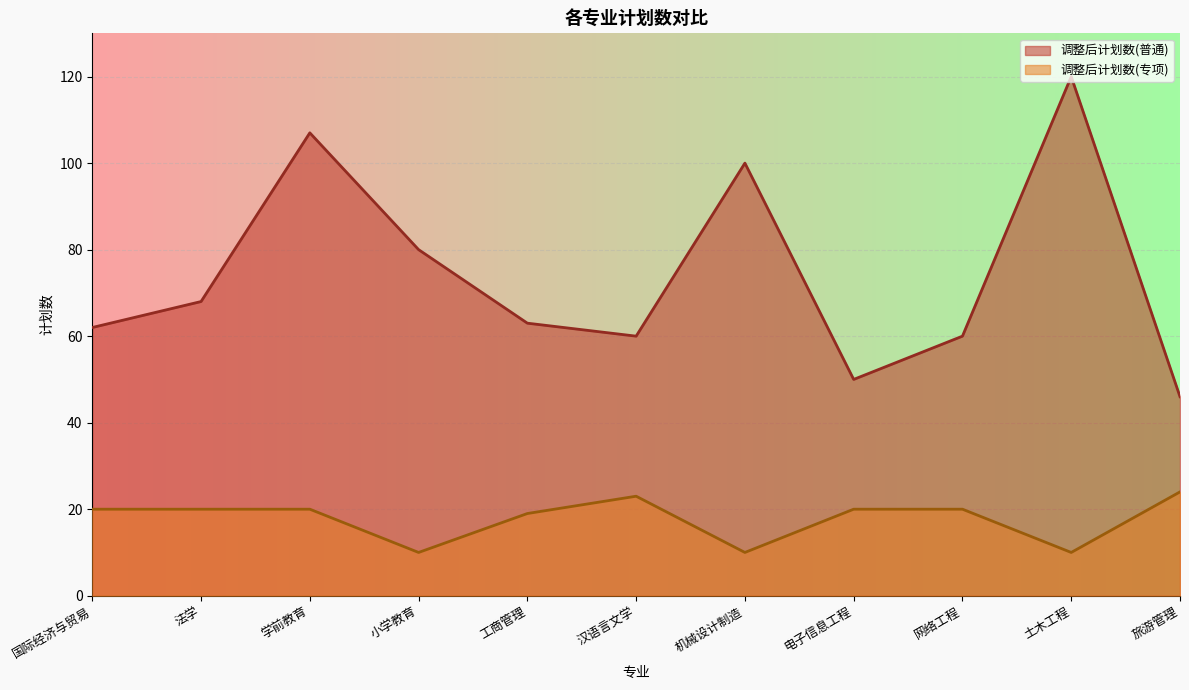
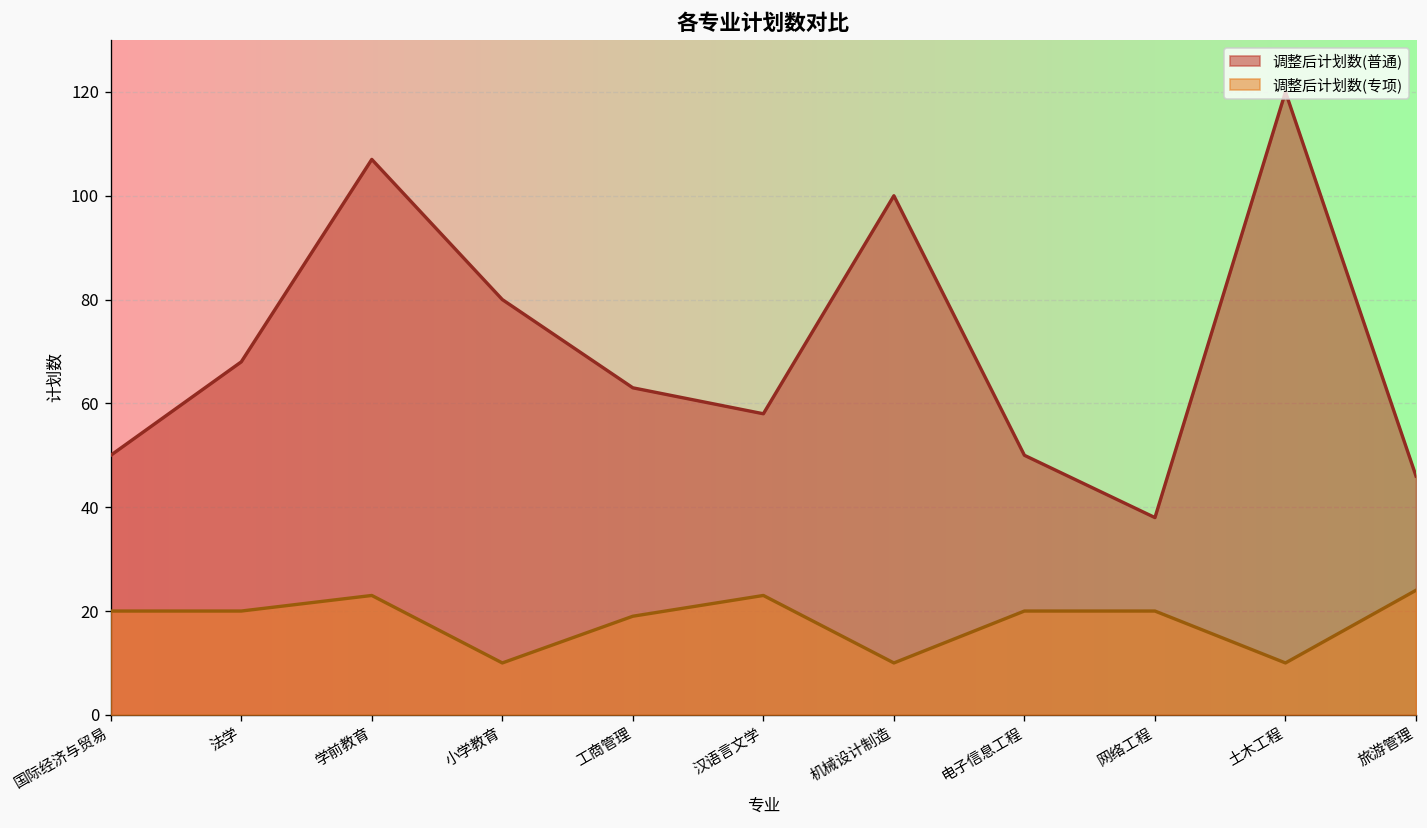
  {
    "调整后计划数(普通)": {
-     "国际经济与贸易": 62,
+     "国际经济与贸易": 50,
      "法学": 68,
      "学前教育": 107,
      "小学教育": 80,
      "工商管理": 63,
-     "汉语言文学": 60,
+     "汉语言文学": 58,
      "机械设计制造": 100,
      "电子信息工程": 50,
-     "网络工程": 60,
+     "网络工程": 38,
      "旅游管理": 46
    },
    "调整后计划数(专项)": {
      "国际经济与贸易": 20,
      "法学": 20,
-     "学前教育": 20,
+     "学前教育": 23,
      "小学教育": 10,
      "工商管理": 19,
      "汉语言文学": 23,
      "机械设计制造": 10,
      "电子信息工程": 20,
      "网络工程": 20,
      "土木工程": 10,
      "旅游管理": 24
    }
  }
